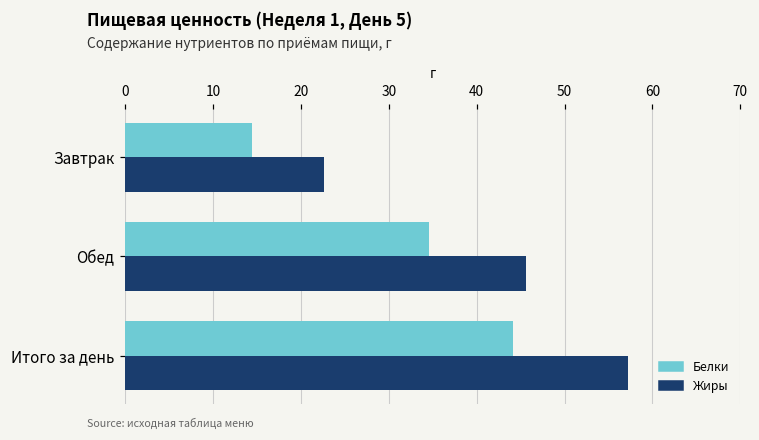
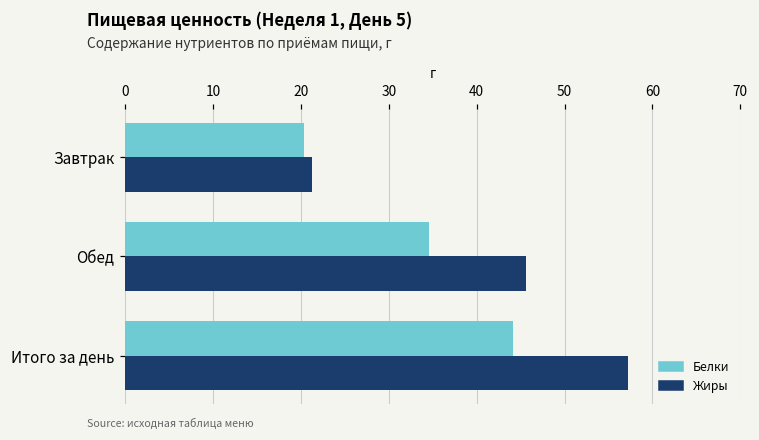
  {
    "Белки": {
-     "Завтрак": 14,
+     "Завтрак": 20,
      "Обед": 35,
      "Итого за день": 44
    },
    "Жиры": {
-     "Завтрак": 23,
+     "Завтрак": 21,
      "Обед": 46,
      "Итого за день": 57
    }
  }
